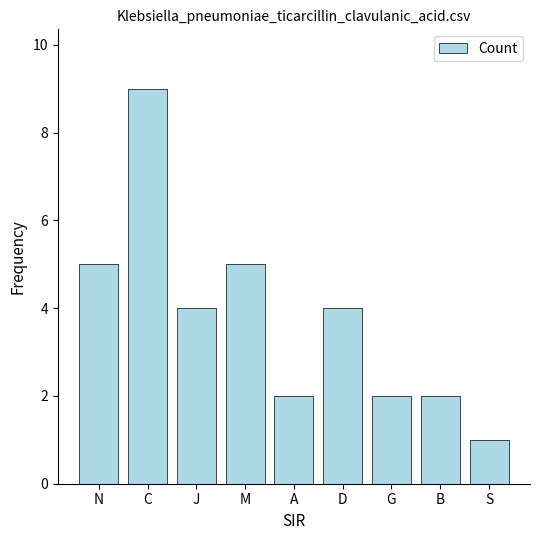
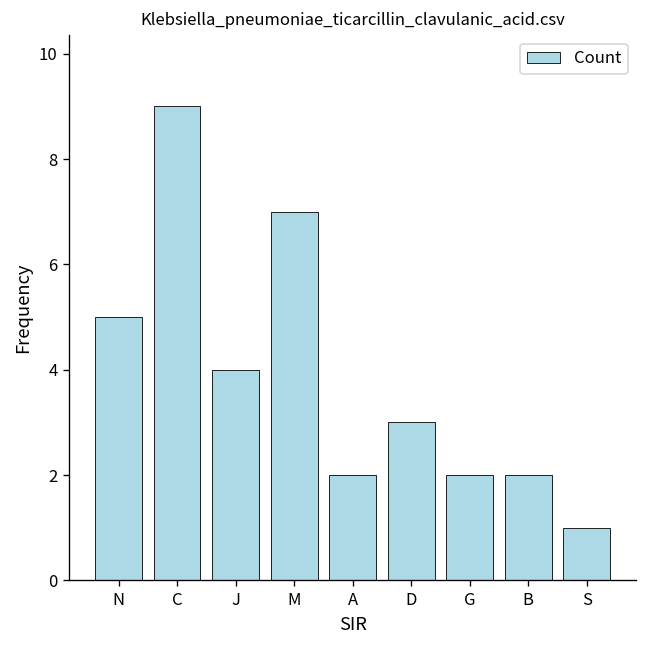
  {
    "N": 5,
    "C": 9,
    "J": 4,
-   "M": 5,
+   "M": 7,
    "A": 2,
-   "D": 4,
+   "D": 3,
    "G": 2,
    "B": 2,
    "S": 1
  }
